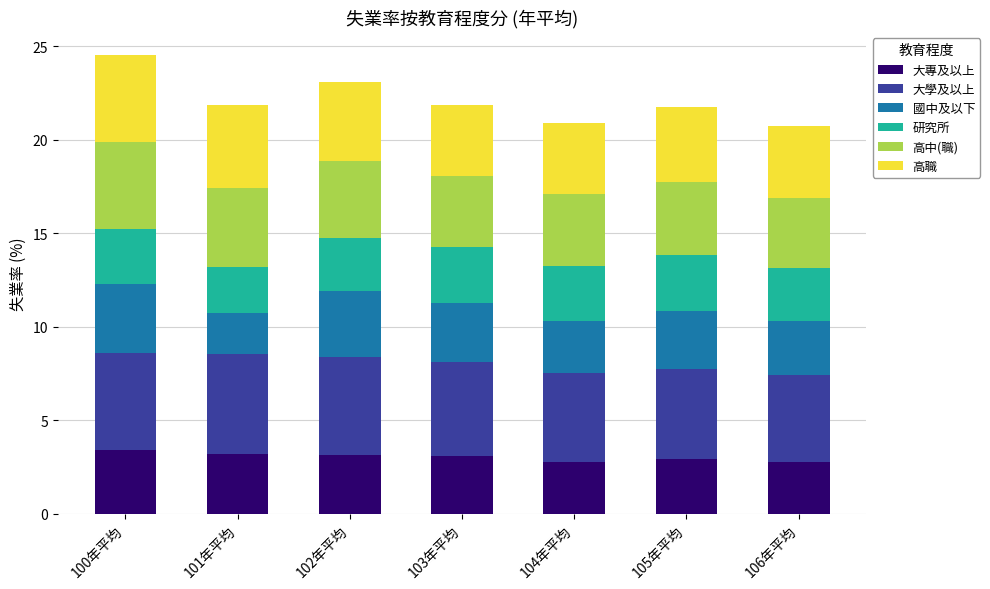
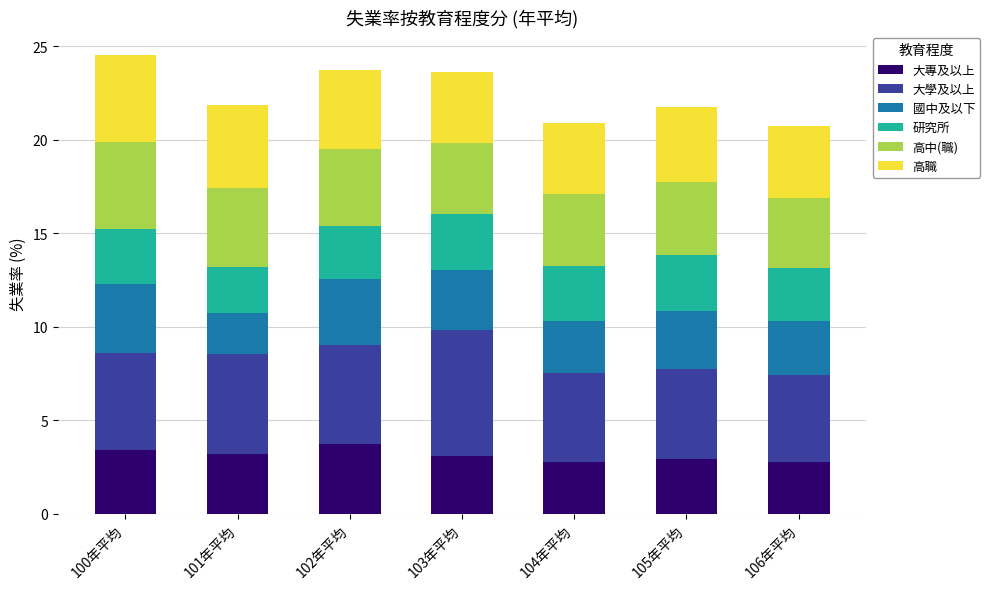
  {
    "大專及以上": {
      "100年平均": 3.4,
      "101年平均": 3.2,
-     "102年平均": 3.1,
+     "102年平均": 3.7,
      "103年平均": 3.1,
      "104年平均": 2.8,
      "105年平均": 2.9,
      "106年平均": 2.8
    },
    "大學及以上": {
      "100年平均": 5.2,
      "101年平均": 5.4,
      "102年平均": 5.3,
-     "103年平均": 5.0,
+     "103年平均": 6.7,
      "104年平均": 4.8,
      "105年平均": 4.8,
      "106年平均": 4.7
    },
    "國中及以下": {
      "100年平均": 3.7,
      "101年平均": 2.2,
      "102年平均": 3.5,
      "103年平均": 3.2,
      "104年平均": 2.8,
      "105年平均": 3.1,
      "106年平均": 2.9
    },
    "研究所": {
      "100年平均": 3.0,
      "101年平均": 2.5,
      "102年平均": 2.8,
      "103年平均": 3.0,
      "104年平均": 2.9,
      "105年平均": 3.0,
      "106年平均": 2.8
    },
    "高中(職)": {
      "100年平均": 4.7,
      "101年平均": 4.2,
      "102年平均": 4.1,
      "103年平均": 3.8,
      "104年平均": 3.8,
      "105年平均": 3.9,
      "106年平均": 3.7
    },
    "高職": {
      "100年平均": 4.6,
      "101年平均": 4.4,
      "102年平均": 4.3,
      "103年平均": 3.8,
      "104年平均": 3.8,
      "105年平均": 4.0,
      "106年平均": 3.9
    }
  }
